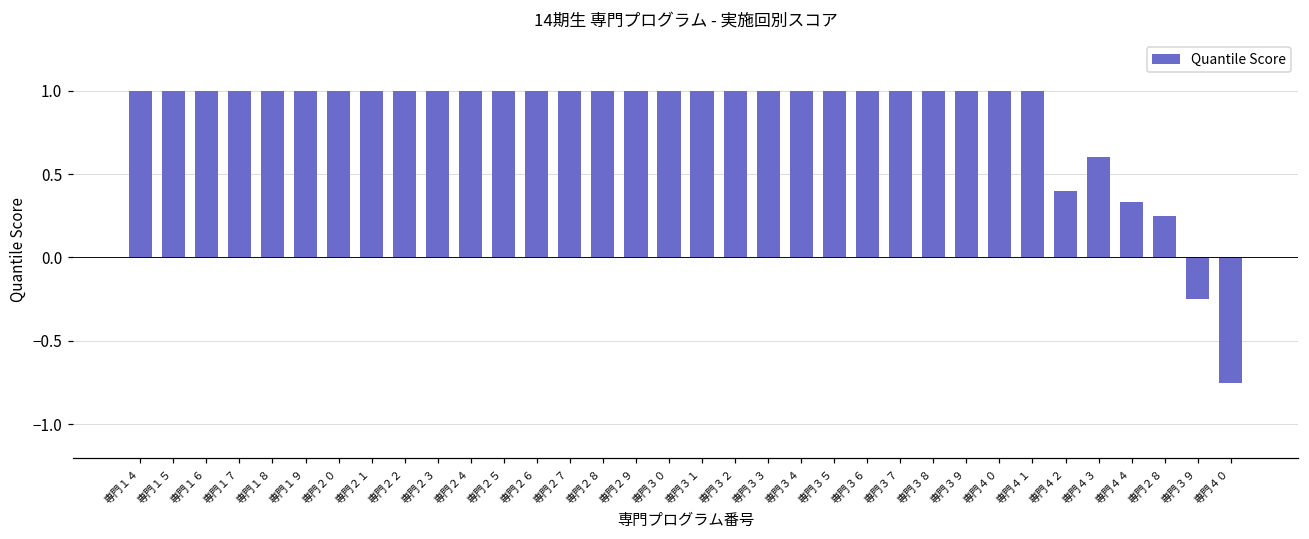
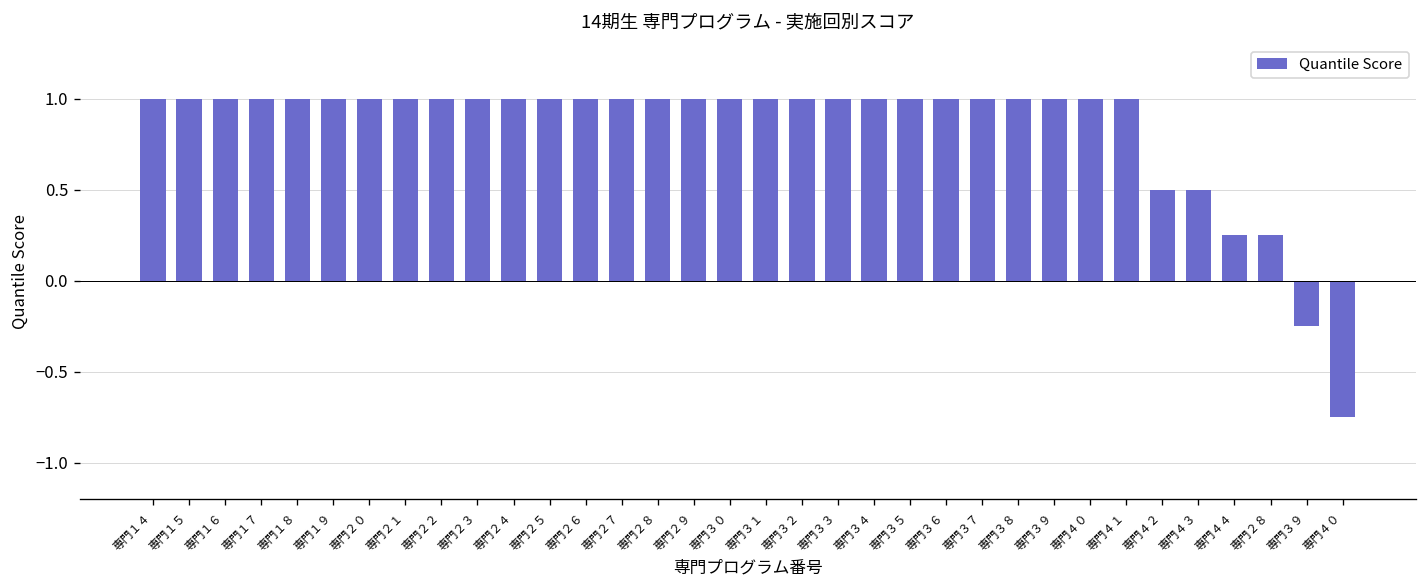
  {
    "専門１４": 1.00,
    "専門１５": 1.00,
    "専門１６": 1.00,
    "専門１７": 1.00,
    "専門１８": 1.00,
    "専門１９": 1.00,
    "専門２０": 1.00,
    "専門２１": 1.00,
    "専門２２": 1.00,
    "専門２３": 1.00,
    "専門２４": 1.00,
    "専門２５": 1.00,
    "専門２６": 1.00,
    "専門２７": 1.00,
    "専門２９": 1.00,
    "専門３０": 1.00,
    "専門３１": 1.00,
    "専門３２": 1.00,
    "専門３３": 1.00,
    "専門３４": 1.00,
    "専門３５": 1.00,
    "専門３６": 1.00,
    "専門３７": 1.00,
    "専門３８": 1.00,
    "専門４１": 1.00,
-   "専門４２": 0.4,
-   "専門４３": 0.6,
-   "専門４４": 0.33
+   "専門４２": 0.5,
+   "専門４３": 0.5,
+   "専門４４": 0.25
  }
